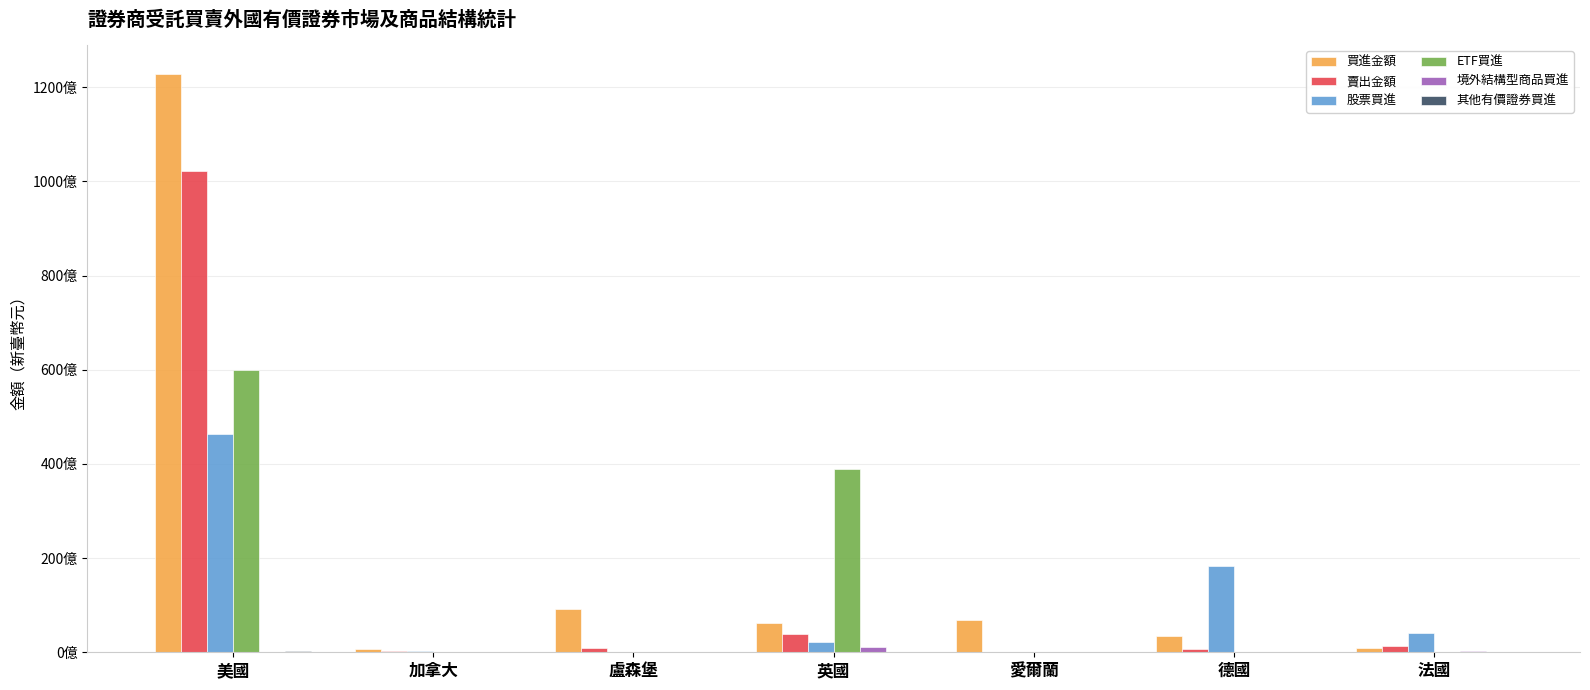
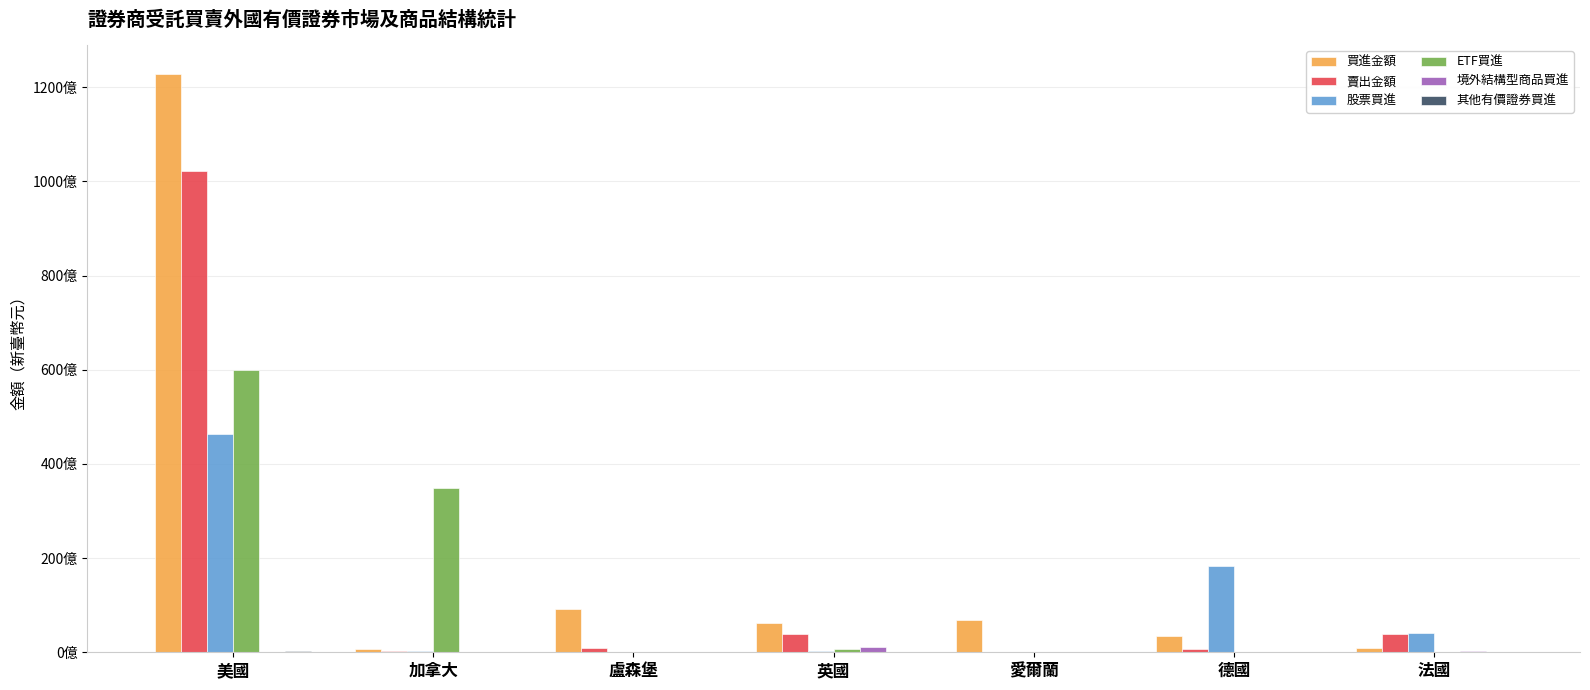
  {
    "買進金額": {
      "美國": "1230億",
      "加拿大": "10億",
      "盧森堡": "90億",
      "英國": "60億",
      "愛爾蘭": "70億",
      "德國": "40億",
      "法國": "10億"
    },
    "賣出金額": {
      "美國": "1020億",
      "盧森堡": "10億",
      "英國": "40億",
      "德國": "10億",
-     "法國": "10億"
+     "法國": "40億"
    },
    "股票買進": {
      "美國": "460億",
      "盧森堡": "0億",
-     "英國": "20億",
+     "英國": "0億",
      "愛爾蘭": "0億",
      "德國": "180億",
      "法國": "40億"
    },
    "ETF買進": {
      "美國": "600億",
-     "加拿大": "0億",
+     "加拿大": "350億",
      "盧森堡": "0億",
-     "英國": "390億",
+     "英國": "10億",
      "愛爾蘭": "0億",
      "法國": "0億"
    },
    "境外結構型商品買進": {
      "加拿大": "0億",
      "英國": "10億",
      "愛爾蘭": "0億",
      "德國": "0億"
    },
    "其他有價證券買進": {
      "加拿大": "0億",
      "盧森堡": "0億",
      "愛爾蘭": "0億",
      "德國": "0億"
    }
  }
